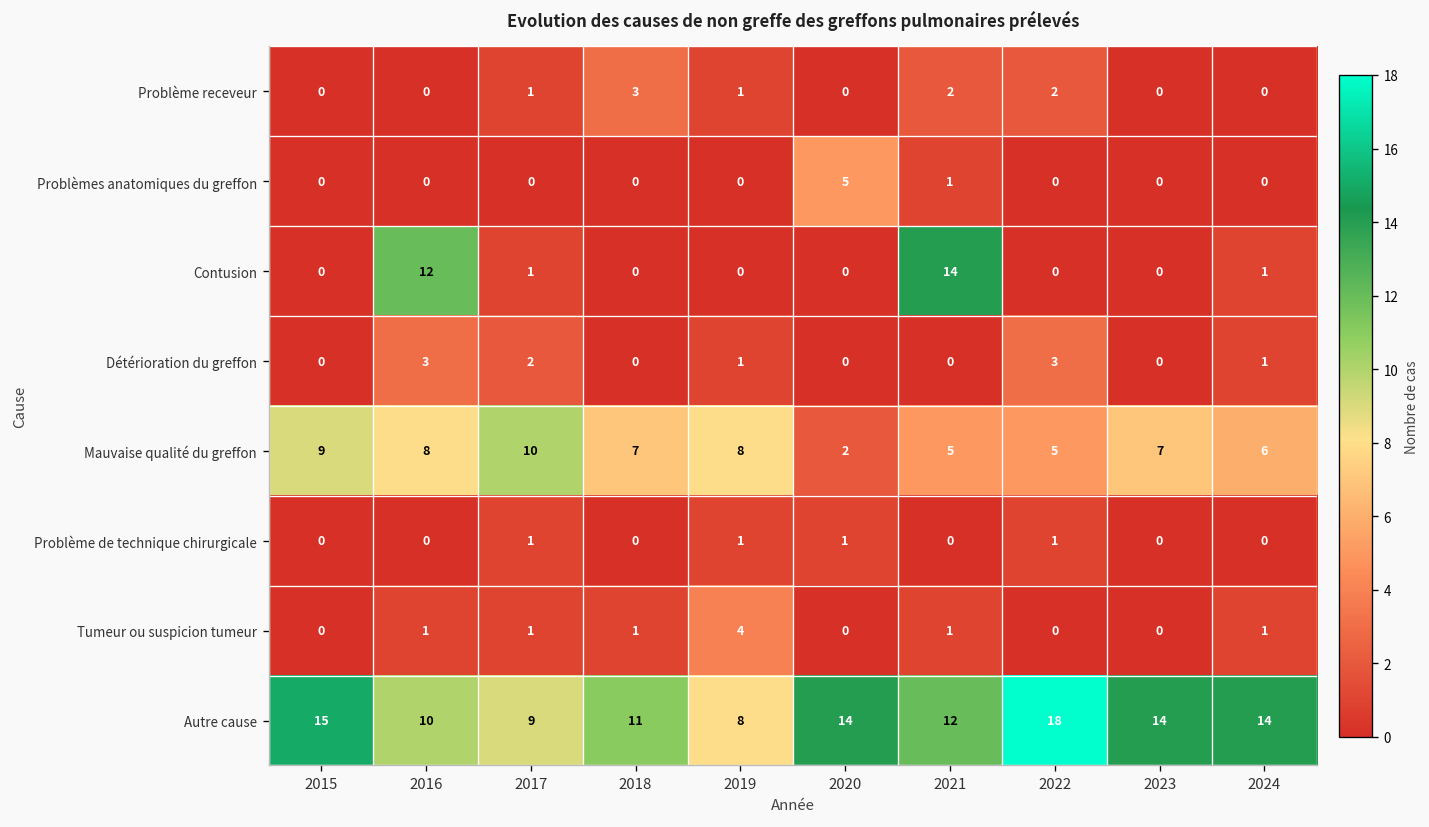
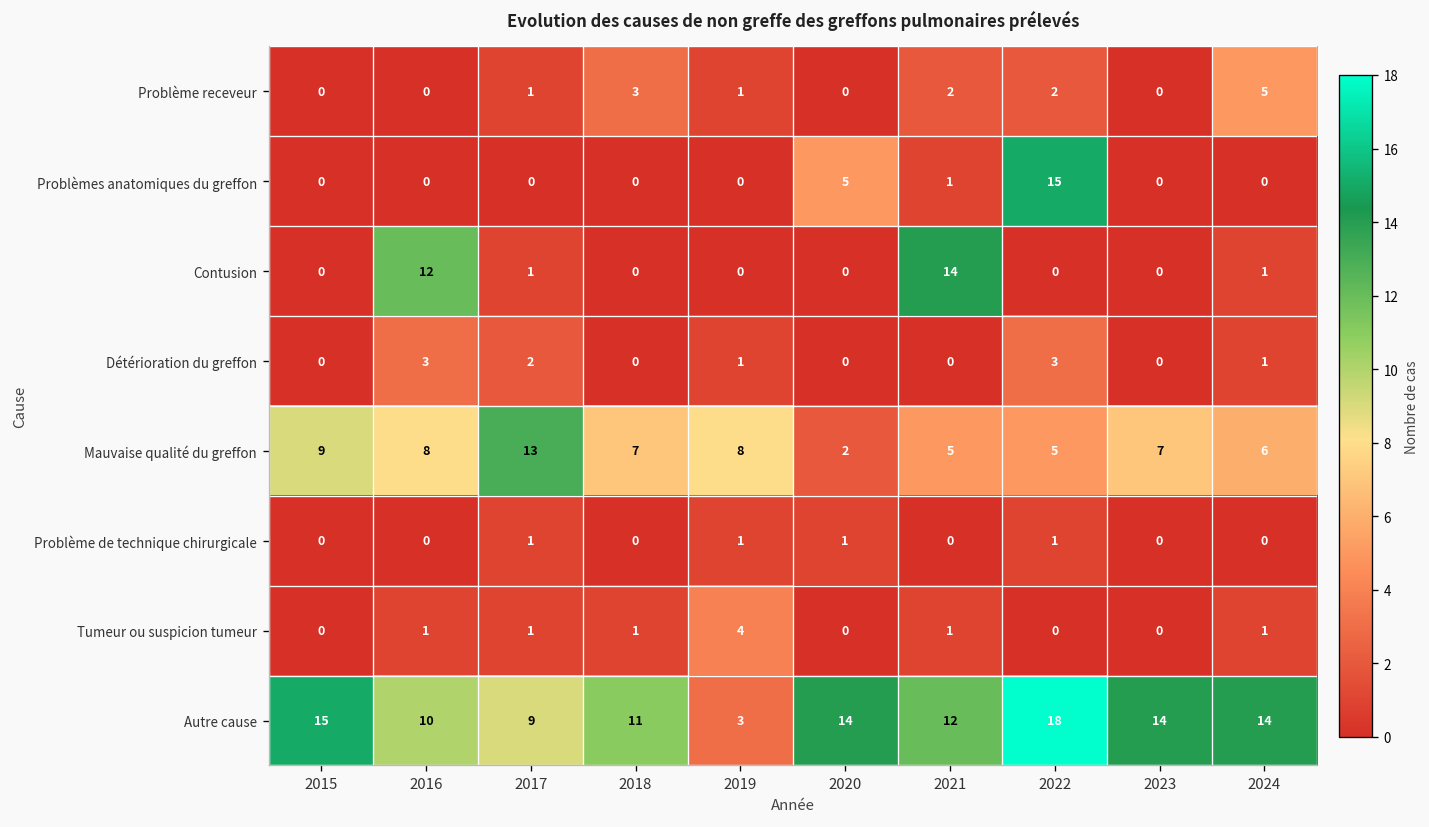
  {
    "Problème receveur": {
      "2015": 0,
      "2016": 0,
      "2017": 1,
      "2018": 3,
      "2019": 1,
      "2020": 0,
      "2021": 2,
      "2022": 2,
      "2023": 0,
-     "2024": 0
+     "2024": 5
    },
    "Problèmes anatomiques du greffon": {
      "2015": 0,
      "2016": 0,
      "2017": 0,
      "2018": 0,
      "2019": 0,
      "2020": 5,
      "2021": 1,
-     "2022": 0,
+     "2022": 15,
      "2023": 0,
      "2024": 0
    },
    "Contusion": {
      "2015": 0,
      "2016": 12,
      "2017": 1,
      "2018": 0,
      "2019": 0,
      "2020": 0,
      "2021": 14,
      "2022": 0,
      "2023": 0,
      "2024": 1
    },
    "Détérioration du greffon": {
      "2015": 0,
      "2016": 3,
      "2017": 2,
      "2018": 0,
      "2019": 1,
      "2020": 0,
      "2021": 0,
      "2022": 3,
      "2023": 0,
      "2024": 1
    },
    "Mauvaise qualité du greffon": {
      "2015": 9,
      "2016": 8,
-     "2017": 10,
+     "2017": 13,
      "2018": 7,
      "2019": 8,
      "2020": 2,
      "2021": 5,
      "2022": 5,
      "2023": 7,
      "2024": 6
    },
    "Problème de technique chirurgicale": {
      "2015": 0,
      "2016": 0,
      "2017": 1,
      "2018": 0,
      "2019": 1,
      "2020": 1,
      "2021": 0,
      "2022": 1,
      "2023": 0,
      "2024": 0
    },
    "Tumeur ou suspicion tumeur": {
      "2015": 0,
      "2016": 1,
      "2017": 1,
      "2018": 1,
      "2019": 4,
      "2020": 0,
      "2021": 1,
      "2022": 0,
      "2023": 0,
      "2024": 1
    },
    "Autre cause": {
      "2015": 15,
      "2016": 10,
      "2017": 9,
      "2018": 11,
-     "2019": 8,
+     "2019": 3,
      "2020": 14,
      "2021": 12,
      "2022": 18,
      "2023": 14,
      "2024": 14
    }
  }
